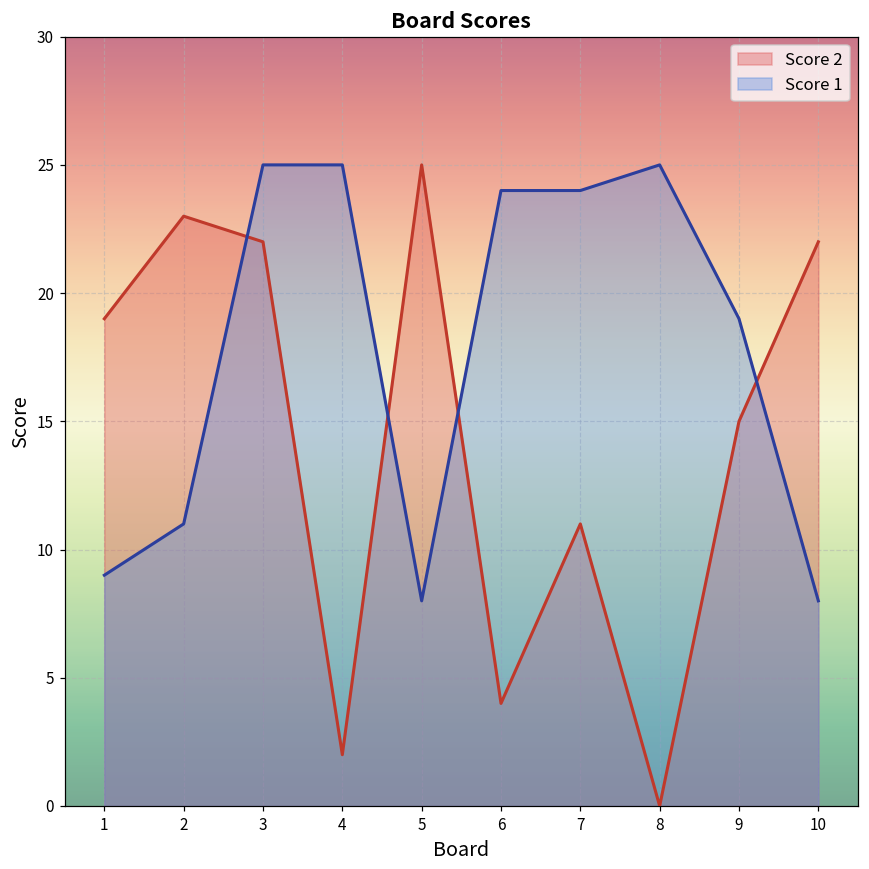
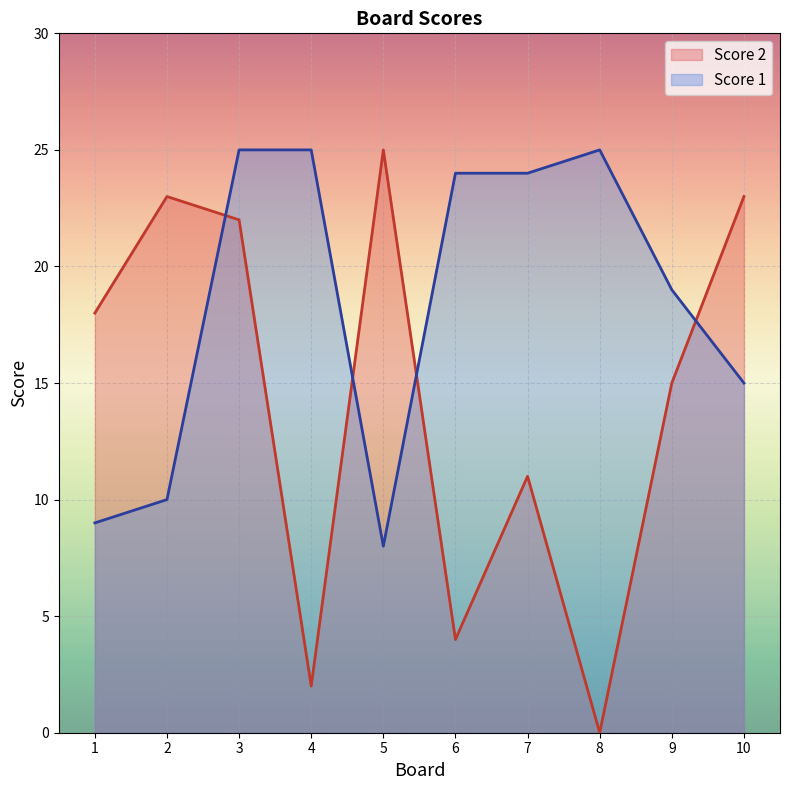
  {
    "Score 2": {
-     "1": 19,
+     "1": 18,
      "2": 23,
      "3": 22,
      "4": 2,
      "5": 25,
      "6": 4,
      "7": 11,
      "8": 0,
      "9": 15,
-     "10": 22
+     "10": 23
    },
    "Score 1": {
      "1": 9,
-     "2": 11,
+     "2": 10,
      "3": 25,
      "4": 25,
      "5": 8,
      "6": 24,
      "7": 24,
      "8": 25,
      "9": 19,
-     "10": 8
+     "10": 15
    }
  }
